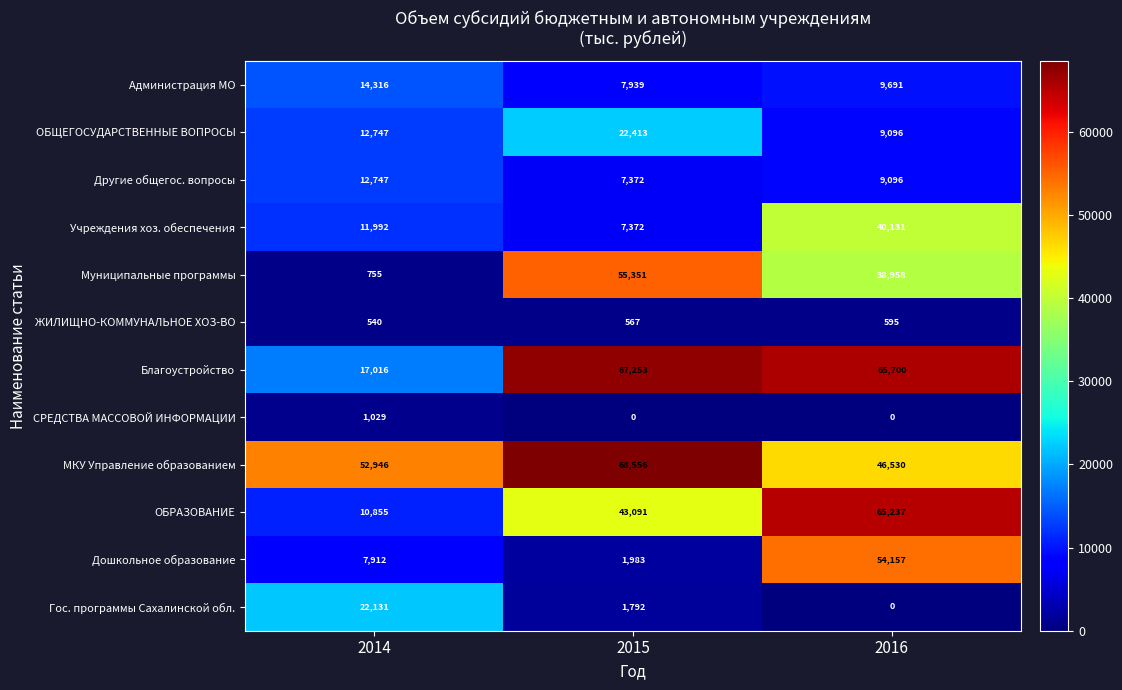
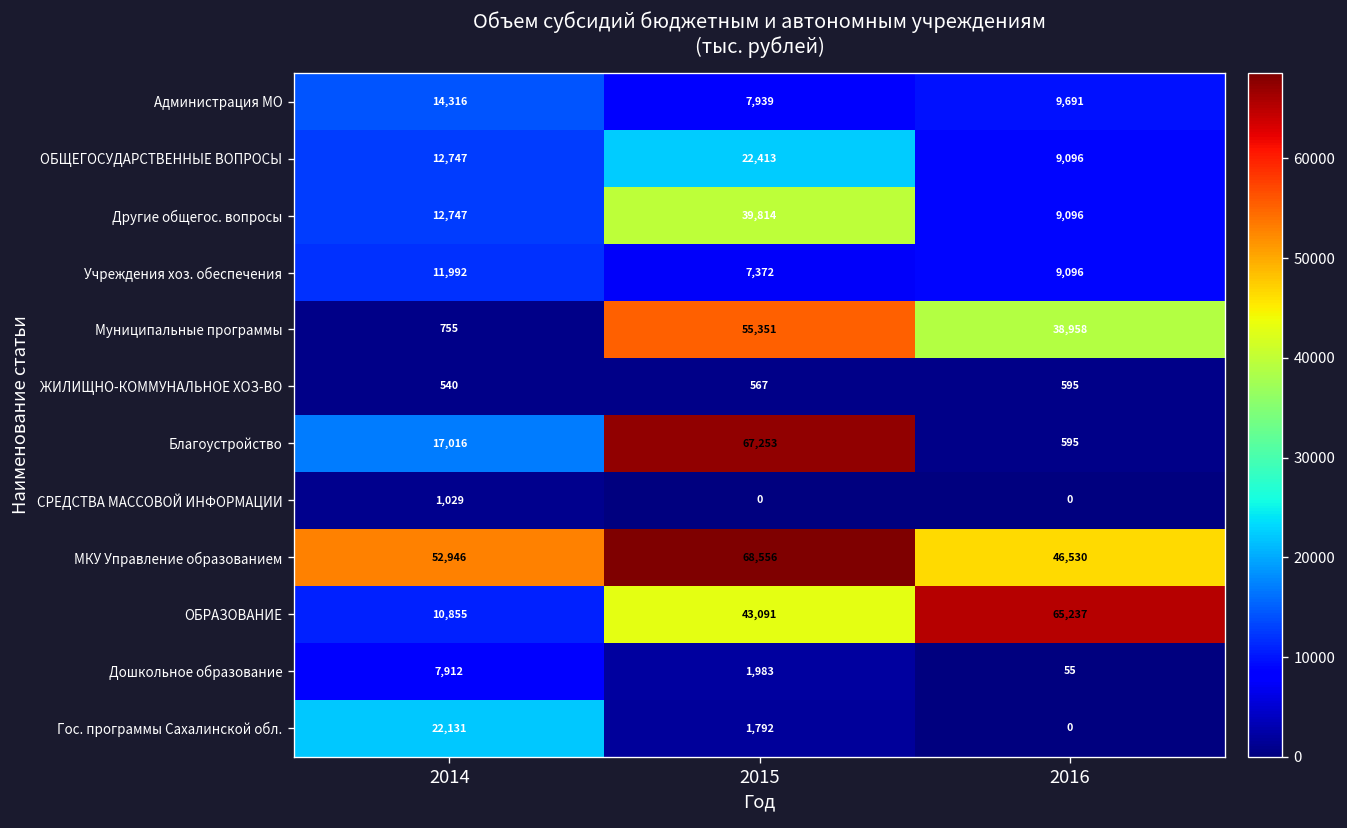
  {
    "Администрация МО": {
      "2014": "14,316",
      "2015": "7,939",
      "2016": "9,691"
    },
    "ОБЩЕГОСУДАРСТВЕННЫЕ ВОПРОСЫ": {
      "2014": "12,747",
      "2015": "22,413",
      "2016": "9,096"
    },
    "Другие общегос. вопросы": {
      "2014": "12,747",
-     "2015": "7,372",
+     "2015": "39,814",
      "2016": "9,096"
    },
    "Учреждения хоз. обеспечения": {
      "2014": "11,992",
      "2015": "7,372",
-     "2016": "40,131"
+     "2016": "9,096"
    },
    "Муниципальные программы": {
      "2014": "755",
      "2015": "55,351",
      "2016": "38,958"
    },
    "ЖИЛИЩНО-КОММУНАЛЬНОЕ ХОЗ-ВО": {
      "2014": "540",
      "2015": "567",
      "2016": "595"
    },
    "Благоустройство": {
      "2014": "17,016",
      "2015": "67,253",
-     "2016": "65,700"
+     "2016": "595"
    },
    "СРЕДСТВА МАССОВОЙ ИНФОРМАЦИИ": {
      "2014": "1,029",
      "2015": "0",
      "2016": "0"
    },
    "МКУ Управление образованием": {
      "2014": "52,946",
      "2015": "68,556",
      "2016": "46,530"
    },
    "ОБРАЗОВАНИЕ": {
      "2014": "10,855",
      "2015": "43,091",
      "2016": "65,237"
    },
    "Дошкольное образование": {
      "2014": "7,912",
      "2015": "1,983",
-     "2016": "54,157"
+     "2016": "55"
    },
    "Гос. программы Сахалинской обл.": {
      "2014": "22,131",
      "2015": "1,792",
      "2016": "0"
    }
  }
